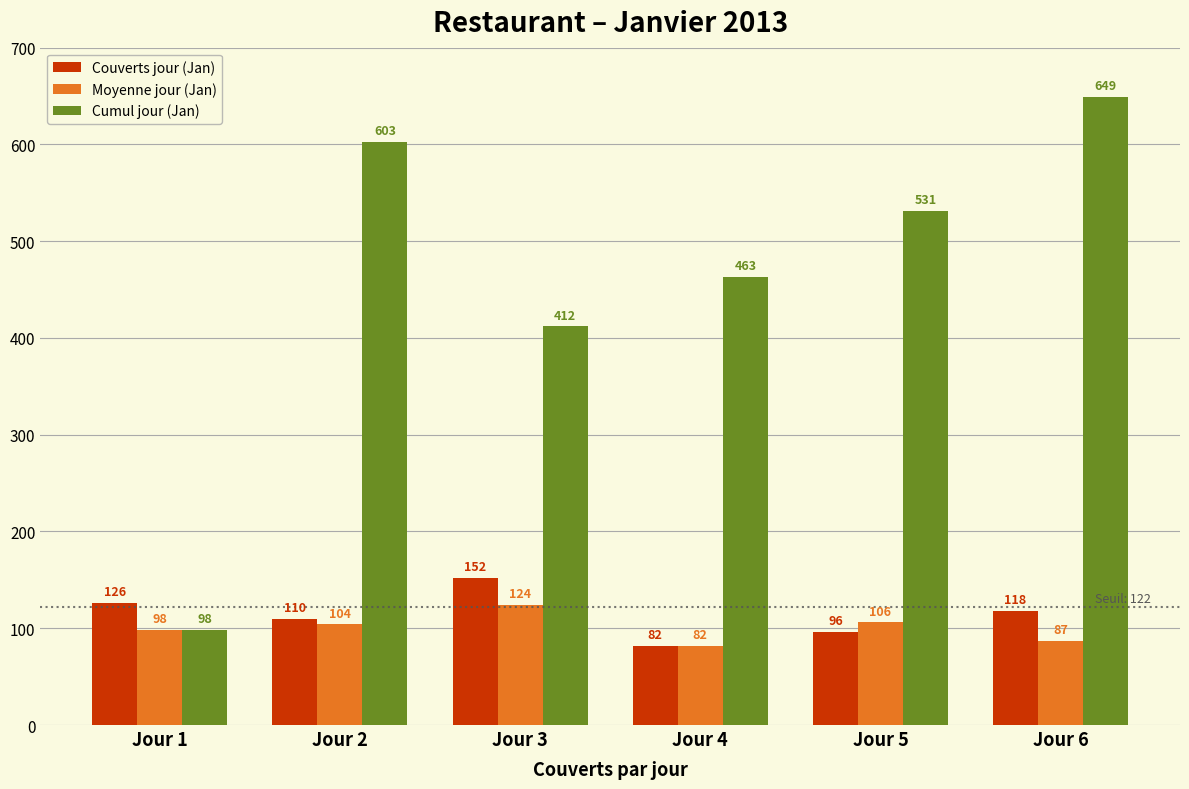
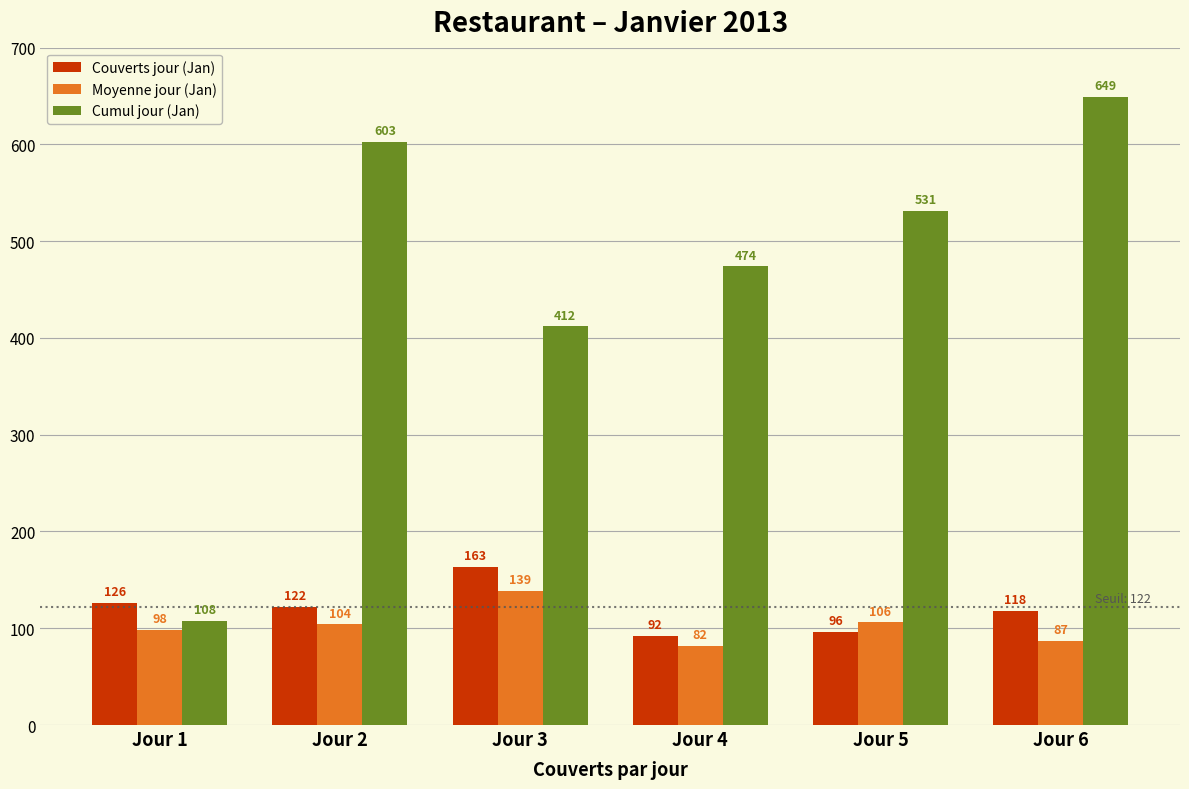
  {
    "Couverts jour (Jan)": {
      "Jour 1": 126,
-     "Jour 2": 110,
-     "Jour 3": 152,
-     "Jour 4": 82,
+     "Jour 2": 122,
+     "Jour 3": 163,
+     "Jour 4": 92,
      "Jour 5": 96,
      "Jour 6": 118
    },
    "Moyenne jour (Jan)": {
      "Jour 1": 98,
      "Jour 2": 104,
-     "Jour 3": 124,
+     "Jour 3": 139,
      "Jour 4": 82,
      "Jour 5": 106,
      "Jour 6": 87
    },
    "Cumul jour (Jan)": {
-     "Jour 1": 98,
+     "Jour 1": 108,
      "Jour 2": 603,
      "Jour 3": 412,
-     "Jour 4": 463,
+     "Jour 4": 474,
      "Jour 5": 531,
      "Jour 6": 649
    }
  }
